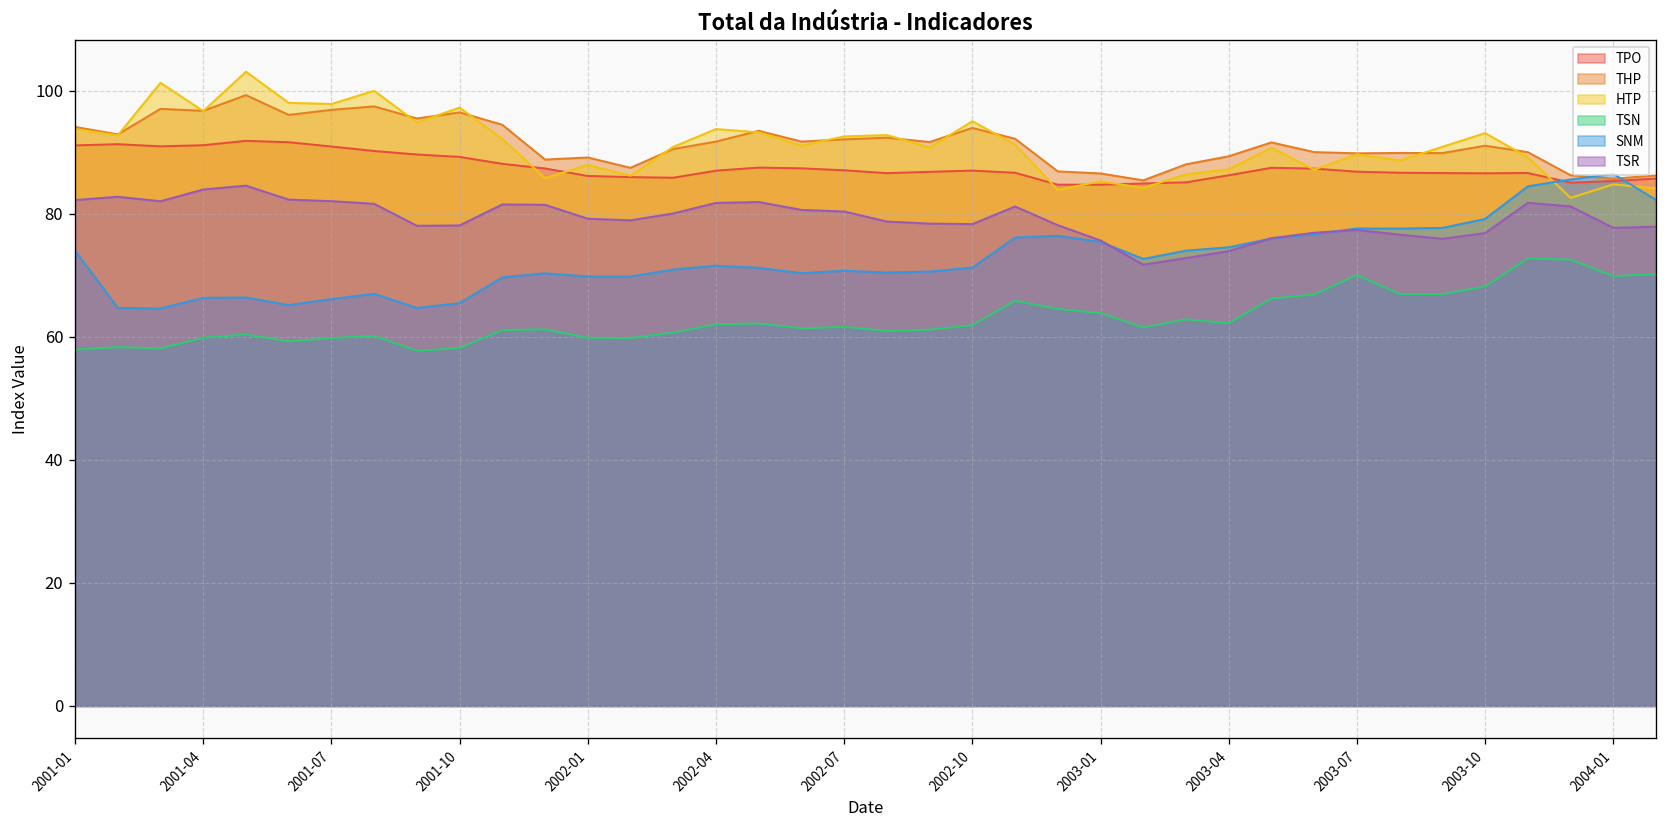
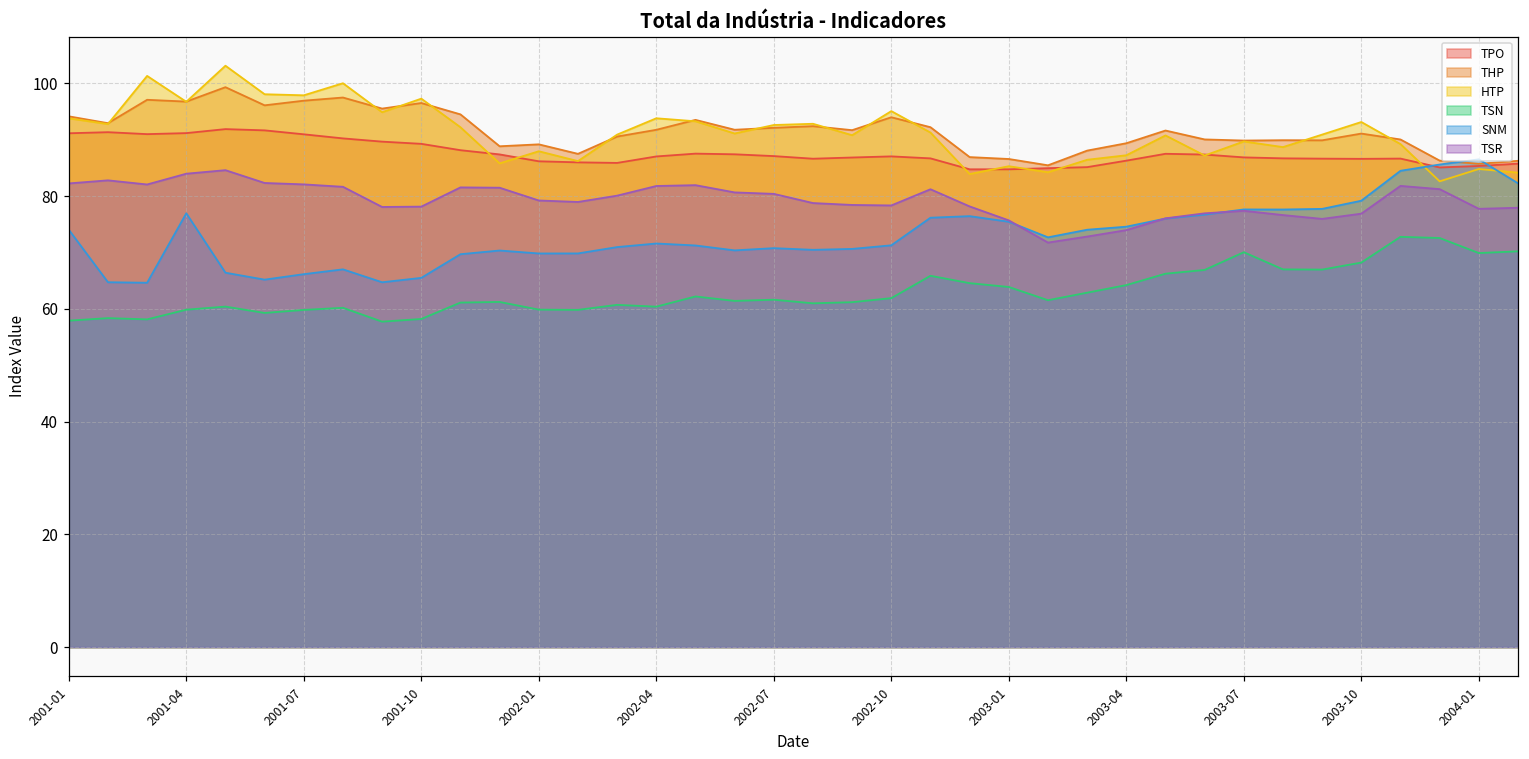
  {
    "TSN": {
      "2001-01": 58,
      "2001-04": 60,
      "2001-07": 60,
      "2001-10": 58,
      "2002-01": 60,
-     "2002-04": 62,
+     "2002-04": 60,
      "2002-07": 62,
      "2002-10": 62,
      "2003-01": 64,
-     "2003-04": 62,
+     "2003-04": 64,
      "2003-07": 70,
      "2003-10": 68,
      "2004-01": 70
    },
    "SNM": {
      "2001-01": 74,
-     "2001-04": 66,
+     "2001-04": 77,
      "2001-07": 66,
      "2001-10": 65,
      "2002-01": 70,
      "2002-04": 72,
      "2002-07": 71,
      "2002-10": 71,
      "2003-04": 75,
      "2003-10": 79,
      "2004-01": 87
    },
    "TSR": {
      "2001-01": 82,
      "2001-04": 84,
      "2001-07": 82,
      "2001-10": 78,
      "2002-01": 79,
      "2002-04": 82,
      "2002-07": 80,
      "2002-10": 78,
      "2003-04": 74,
      "2003-10": 77,
      "2004-01": 78
    }
  }
